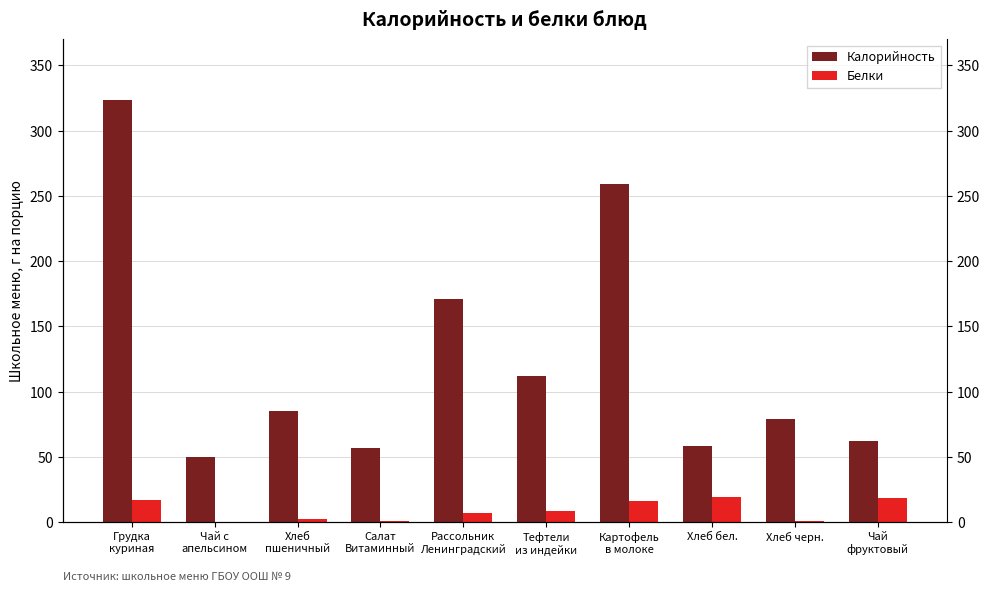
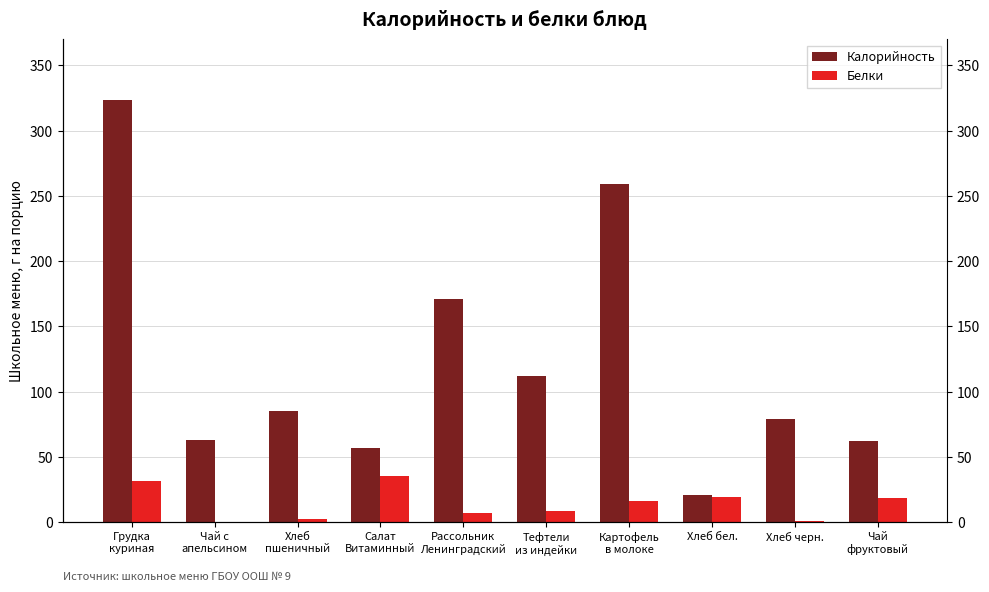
  {
    "Калорийность": {
      "Грудка куриная": 324,
-     "Чай с апельсином": 50,
+     "Чай с апельсином": 63,
      "Хлеб пшеничный": 85,
      "Салат Витаминный": 56,
      "Рассольник Ленинградский": 171,
      "Тефтели из индейки": 112,
      "Картофель в молоке": 259,
-     "Хлеб бел.": 58,
+     "Хлеб бел.": 21,
      "Хлеб черн.": 79,
      "Чай фруктовый": 62
    },
    "Белки": {
-     "Грудка куриная": 17,
+     "Грудка куриная": 32,
      "Хлеб пшеничный": 3,
-     "Салат Витаминный": 1,
+     "Салат Витаминный": 35,
      "Рассольник Ленинградский": 7,
      "Тефтели из индейки": 9,
      "Картофель в молоке": 16,
      "Хлеб бел.": 20,
      "Чай фруктовый": 18
    }
  }
